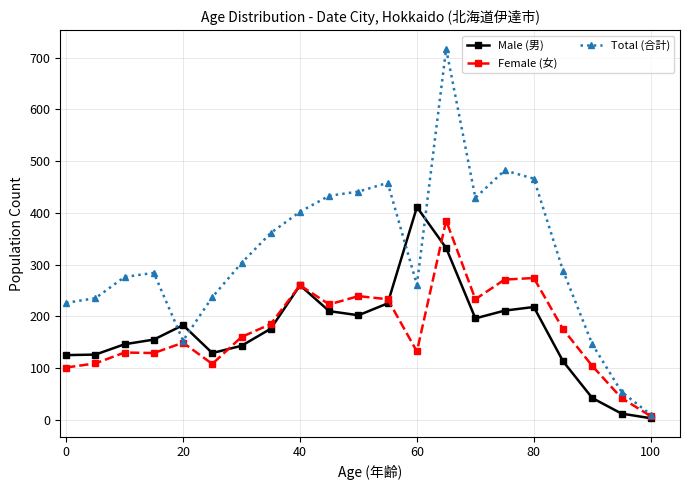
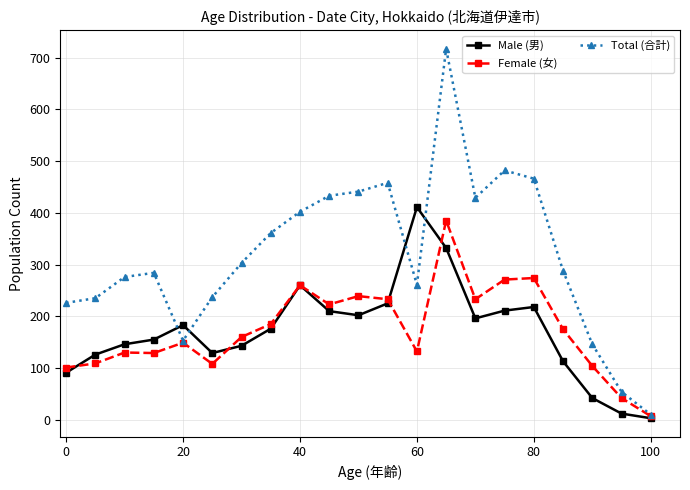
  {
    "Male (男)": {
-     "0": 130,
+     "0": 90,
      "20": 180,
      "60": 410,
      "80": 220
    },
    "Female (女)": {
      "0": 100,
      "60": 130,
      "80": 270
    },
    "Total (合計)": {
      "0": 230,
      "40": 400,
      "60": 260,
      "80": 470
    }
  }
